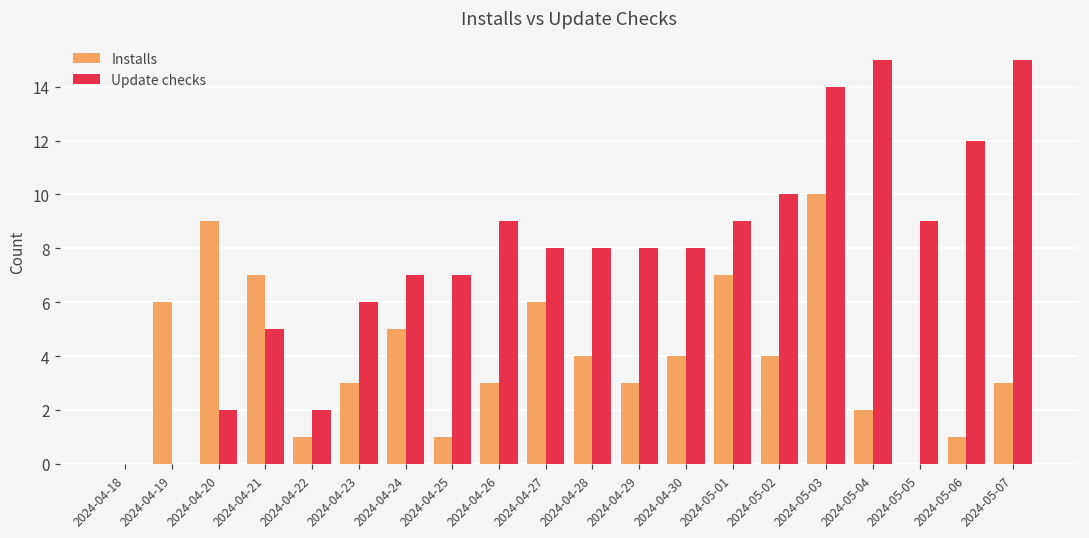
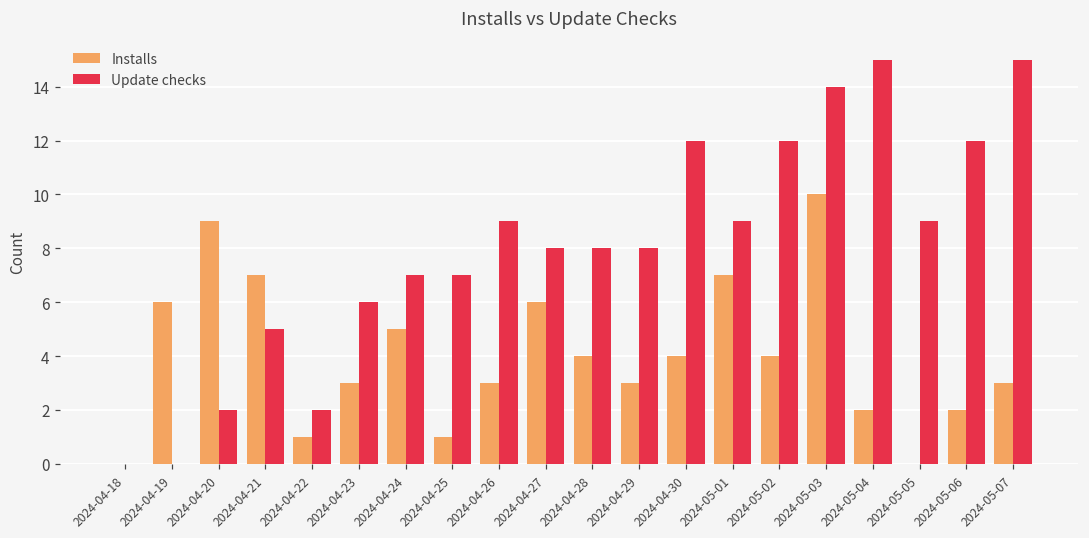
  {
    "Installs": {
      "2024-04-18": 0,
      "2024-04-19": 6,
      "2024-04-20": 9,
      "2024-04-21": 7,
      "2024-04-22": 1,
      "2024-04-23": 3,
      "2024-04-24": 5,
      "2024-04-25": 1,
      "2024-04-26": 3,
      "2024-04-27": 6,
      "2024-04-28": 4,
      "2024-04-29": 3,
      "2024-04-30": 4,
      "2024-05-01": 7,
      "2024-05-02": 4,
      "2024-05-03": 10,
      "2024-05-04": 2,
      "2024-05-05": 0,
-     "2024-05-06": 1,
+     "2024-05-06": 2,
      "2024-05-07": 3
    },
    "Update checks": {
      "2024-04-18": 0,
      "2024-04-19": 0,
      "2024-04-20": 2,
      "2024-04-21": 5,
      "2024-04-22": 2,
      "2024-04-23": 6,
      "2024-04-24": 7,
      "2024-04-25": 7,
      "2024-04-26": 9,
      "2024-04-27": 8,
      "2024-04-28": 8,
      "2024-04-29": 8,
-     "2024-04-30": 8,
+     "2024-04-30": 12,
      "2024-05-01": 9,
-     "2024-05-02": 10,
+     "2024-05-02": 12,
      "2024-05-03": 14,
      "2024-05-04": 15,
      "2024-05-05": 9,
      "2024-05-06": 12,
      "2024-05-07": 15
    }
  }
